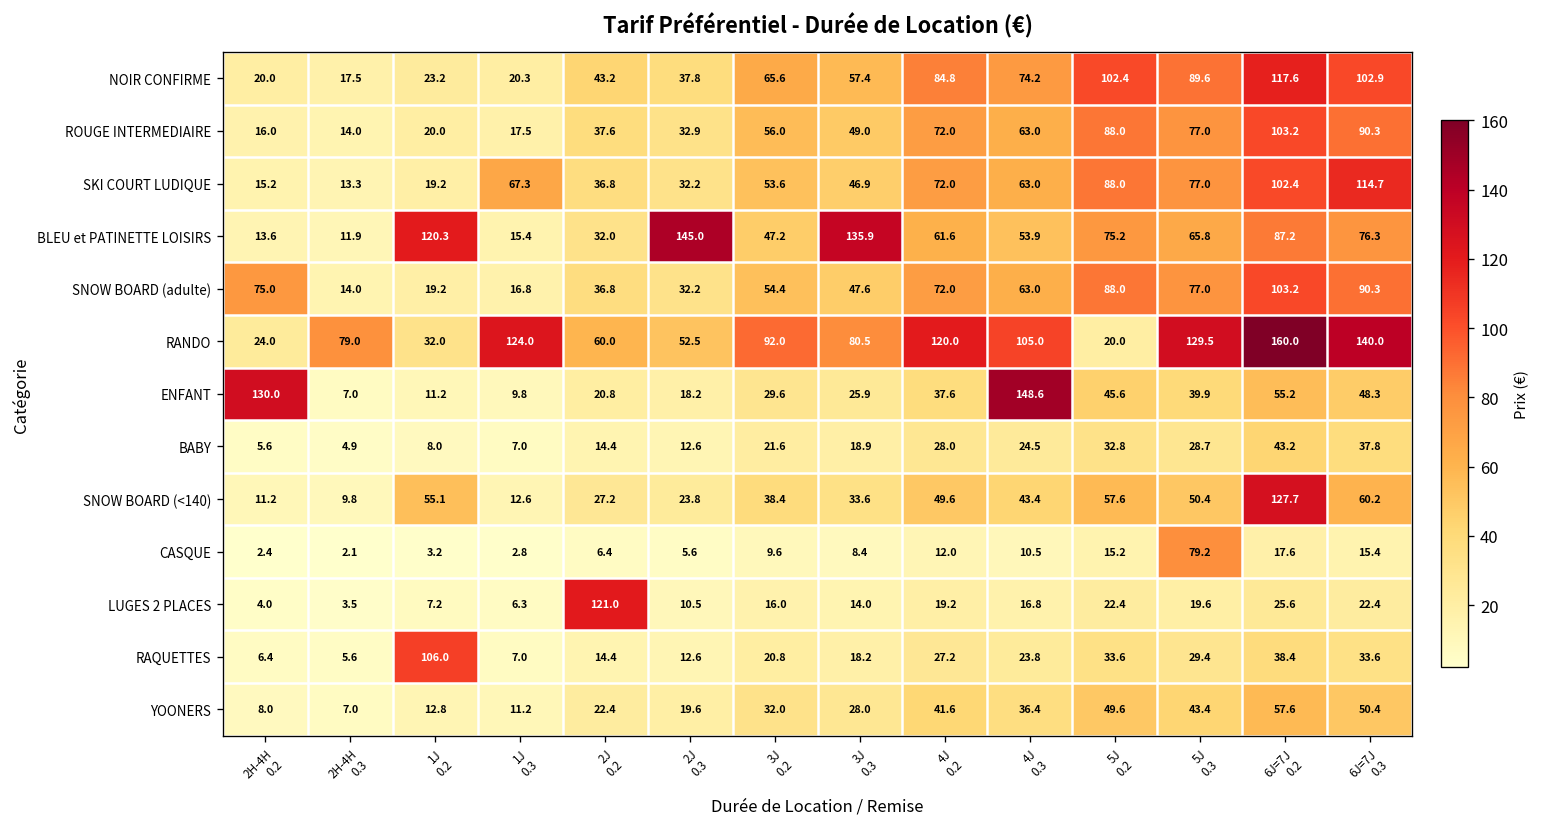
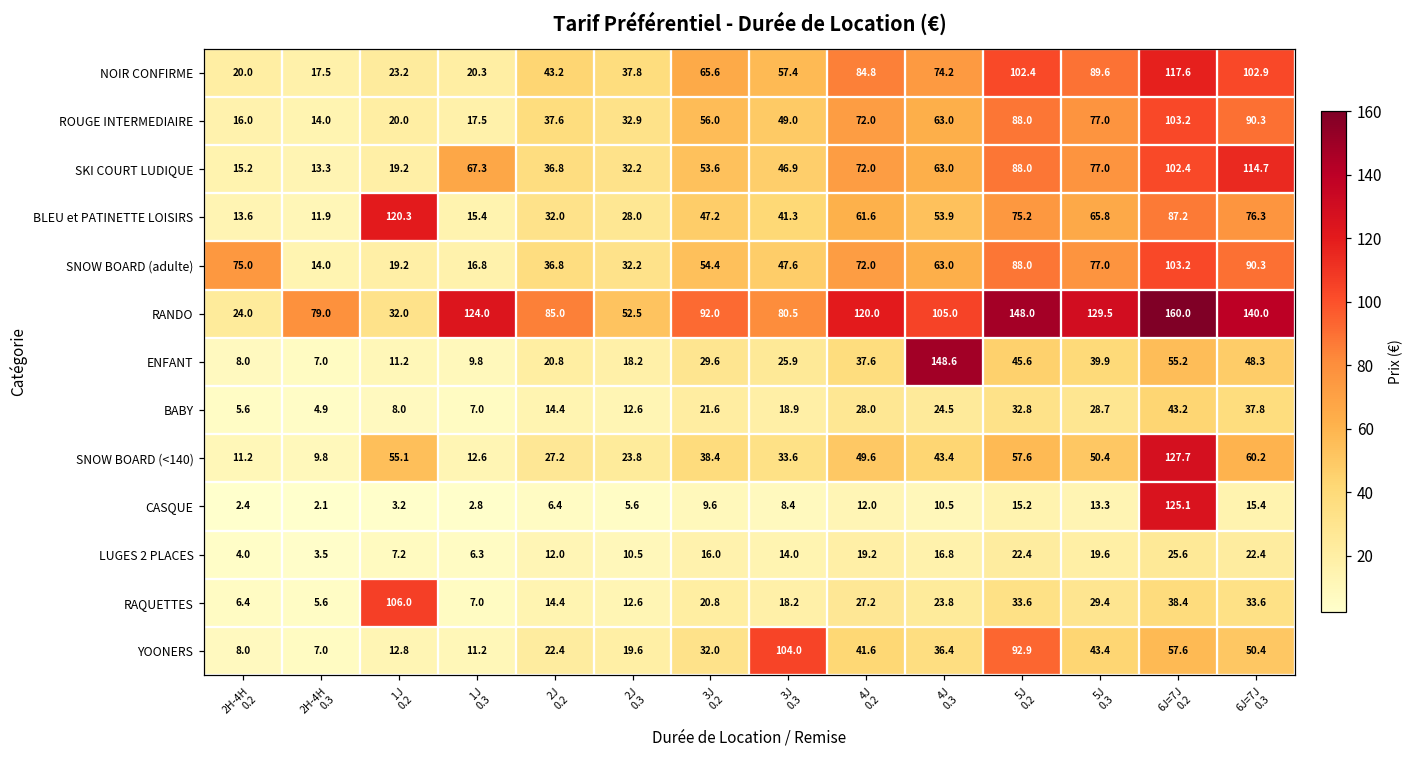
  {
    "NOIR CONFIRME": {
      "2H-4H 0.2": 20.0,
      "2H-4H 0.3": 17.5,
      "1J 0.2": 23.2,
      "1J 0.3": 20.3,
      "2J 0.2": 43.2,
      "2J 0.3": 37.8,
      "3J 0.2": 65.6,
      "3J 0.3": 57.4,
      "4J 0.2": 84.8,
      "4J 0.3": 74.2,
      "5J 0.2": 102.4,
      "5J 0.3": 89.6,
      "6J=7J 0.2": 117.6,
      "6J=7J 0.3": 102.9
    },
    "ROUGE INTERMEDIAIRE": {
      "2H-4H 0.2": 16.0,
      "2H-4H 0.3": 14.0,
      "1J 0.2": 20.0,
      "1J 0.3": 17.5,
      "2J 0.2": 37.6,
      "2J 0.3": 32.9,
      "3J 0.2": 56.0,
      "3J 0.3": 49.0,
      "4J 0.2": 72.0,
      "4J 0.3": 63.0,
      "5J 0.2": 88.0,
      "5J 0.3": 77.0,
      "6J=7J 0.2": 103.2,
      "6J=7J 0.3": 90.3
    },
    "SKI COURT LUDIQUE": {
      "2H-4H 0.2": 15.2,
      "2H-4H 0.3": 13.3,
      "1J 0.2": 19.2,
      "1J 0.3": 67.3,
      "2J 0.2": 36.8,
      "2J 0.3": 32.2,
      "3J 0.2": 53.6,
      "3J 0.3": 46.9,
      "4J 0.2": 72.0,
      "4J 0.3": 63.0,
      "5J 0.2": 88.0,
      "5J 0.3": 77.0,
      "6J=7J 0.2": 102.4,
      "6J=7J 0.3": 114.7
    },
    "BLEU et PATINETTE LOISIRS": {
      "2H-4H 0.2": 13.6,
      "2H-4H 0.3": 11.9,
      "1J 0.2": 120.3,
      "1J 0.3": 15.4,
      "2J 0.2": 32.0,
-     "2J 0.3": 145.0,
+     "2J 0.3": 28.0,
      "3J 0.2": 47.2,
-     "3J 0.3": 135.9,
+     "3J 0.3": 41.3,
      "4J 0.2": 61.6,
      "4J 0.3": 53.9,
      "5J 0.2": 75.2,
      "5J 0.3": 65.8,
      "6J=7J 0.2": 87.2,
      "6J=7J 0.3": 76.3
    },
    "SNOW BOARD (adulte)": {
      "2H-4H 0.2": 75.0,
      "2H-4H 0.3": 14.0,
      "1J 0.2": 19.2,
      "1J 0.3": 16.8,
      "2J 0.2": 36.8,
      "2J 0.3": 32.2,
      "3J 0.2": 54.4,
      "3J 0.3": 47.6,
      "4J 0.2": 72.0,
      "4J 0.3": 63.0,
      "5J 0.2": 88.0,
      "5J 0.3": 77.0,
      "6J=7J 0.2": 103.2,
      "6J=7J 0.3": 90.3
    },
    "RANDO": {
      "2H-4H 0.2": 24.0,
      "2H-4H 0.3": 79.0,
      "1J 0.2": 32.0,
      "1J 0.3": 124.0,
-     "2J 0.2": 60.0,
+     "2J 0.2": 85.0,
      "2J 0.3": 52.5,
      "3J 0.2": 92.0,
      "3J 0.3": 80.5,
      "4J 0.2": 120.0,
      "4J 0.3": 105.0,
-     "5J 0.2": 20.0,
+     "5J 0.2": 148.0,
      "5J 0.3": 129.5,
      "6J=7J 0.2": 160.0,
      "6J=7J 0.3": 140.0
    },
    "ENFANT": {
-     "2H-4H 0.2": 130.0,
+     "2H-4H 0.2": 8.0,
      "2H-4H 0.3": 7.0,
      "1J 0.2": 11.2,
      "1J 0.3": 9.8,
      "2J 0.2": 20.8,
      "2J 0.3": 18.2,
      "3J 0.2": 29.6,
      "3J 0.3": 25.9,
      "4J 0.2": 37.6,
      "4J 0.3": 148.6,
      "5J 0.2": 45.6,
      "5J 0.3": 39.9,
      "6J=7J 0.2": 55.2,
      "6J=7J 0.3": 48.3
    },
    "BABY": {
      "2H-4H 0.2": 5.6,
      "2H-4H 0.3": 4.9,
      "1J 0.2": 8.0,
      "1J 0.3": 7.0,
      "2J 0.2": 14.4,
      "2J 0.3": 12.6,
      "3J 0.2": 21.6,
      "3J 0.3": 18.9,
      "4J 0.2": 28.0,
      "4J 0.3": 24.5,
      "5J 0.2": 32.8,
      "5J 0.3": 28.7,
      "6J=7J 0.2": 43.2,
      "6J=7J 0.3": 37.8
    },
    "SNOW BOARD (<140)": {
      "2H-4H 0.2": 11.2,
      "2H-4H 0.3": 9.8,
      "1J 0.2": 55.1,
      "1J 0.3": 12.6,
      "2J 0.2": 27.2,
      "2J 0.3": 23.8,
      "3J 0.2": 38.4,
      "3J 0.3": 33.6,
      "4J 0.2": 49.6,
      "4J 0.3": 43.4,
      "5J 0.2": 57.6,
      "5J 0.3": 50.4,
      "6J=7J 0.2": 127.7,
      "6J=7J 0.3": 60.2
    },
    "CASQUE": {
      "2H-4H 0.2": 2.4,
      "2H-4H 0.3": 2.1,
      "1J 0.2": 3.2,
      "1J 0.3": 2.8,
      "2J 0.2": 6.4,
      "2J 0.3": 5.6,
      "3J 0.2": 9.6,
      "3J 0.3": 8.4,
      "4J 0.2": 12.0,
      "4J 0.3": 10.5,
      "5J 0.2": 15.2,
-     "5J 0.3": 79.2,
-     "6J=7J 0.2": 17.6,
+     "5J 0.3": 13.3,
+     "6J=7J 0.2": 125.1,
      "6J=7J 0.3": 15.4
    },
    "LUGES 2 PLACES": {
      "2H-4H 0.2": 4.0,
      "2H-4H 0.3": 3.5,
      "1J 0.2": 7.2,
      "1J 0.3": 6.3,
-     "2J 0.2": 121.0,
+     "2J 0.2": 12.0,
      "2J 0.3": 10.5,
      "3J 0.2": 16.0,
      "3J 0.3": 14.0,
      "4J 0.2": 19.2,
      "4J 0.3": 16.8,
      "5J 0.2": 22.4,
      "5J 0.3": 19.6,
      "6J=7J 0.2": 25.6,
      "6J=7J 0.3": 22.4
    },
    "RAQUETTES": {
      "2H-4H 0.2": 6.4,
      "2H-4H 0.3": 5.6,
      "1J 0.2": 106.0,
      "1J 0.3": 7.0,
      "2J 0.2": 14.4,
      "2J 0.3": 12.6,
      "3J 0.2": 20.8,
      "3J 0.3": 18.2,
      "4J 0.2": 27.2,
      "4J 0.3": 23.8,
      "5J 0.2": 33.6,
      "5J 0.3": 29.4,
      "6J=7J 0.2": 38.4,
      "6J=7J 0.3": 33.6
    },
    "YOONERS": {
      "2H-4H 0.2": 8.0,
      "2H-4H 0.3": 7.0,
      "1J 0.2": 12.8,
      "1J 0.3": 11.2,
      "2J 0.2": 22.4,
      "2J 0.3": 19.6,
      "3J 0.2": 32.0,
-     "3J 0.3": 28.0,
+     "3J 0.3": 104.0,
      "4J 0.2": 41.6,
      "4J 0.3": 36.4,
-     "5J 0.2": 49.6,
+     "5J 0.2": 92.9,
      "5J 0.3": 43.4,
      "6J=7J 0.2": 57.6,
      "6J=7J 0.3": 50.4
    }
  }
